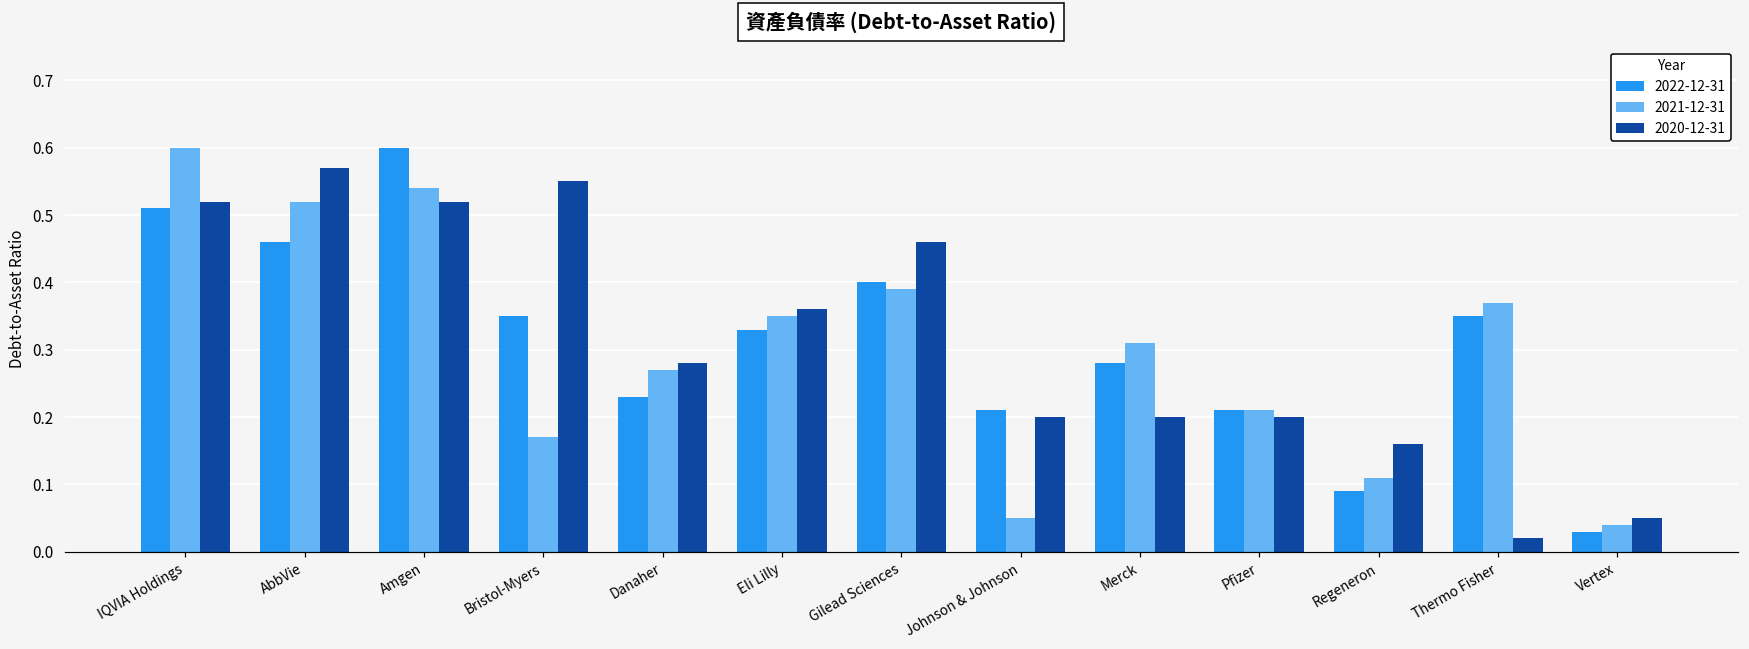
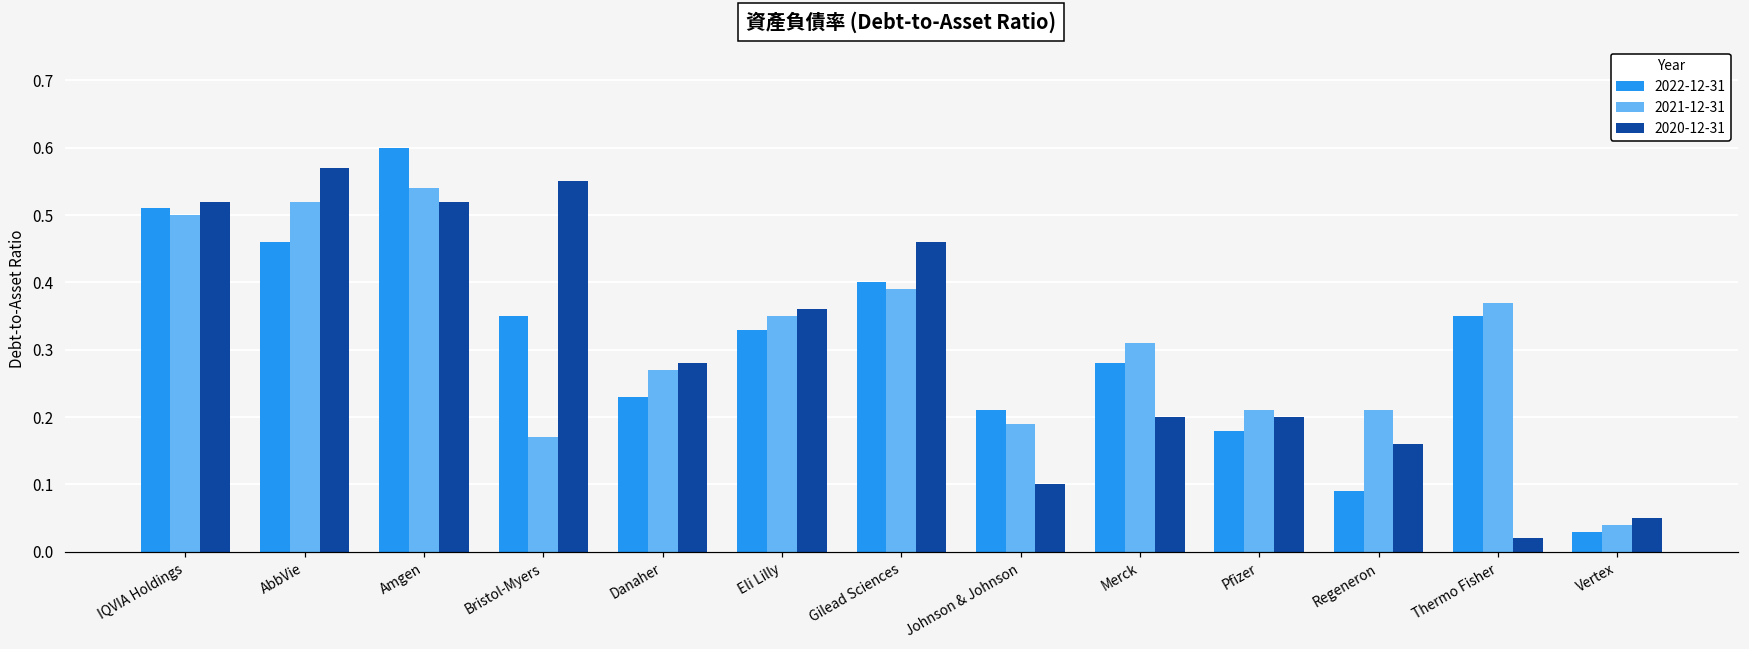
  {
    "2022-12-31": {
      "IQVIA Holdings": 0.51,
      "AbbVie": 0.46,
      "Amgen": 0.60,
      "Bristol-Myers": 0.35,
      "Danaher": 0.23,
      "Eli Lilly": 0.33,
      "Gilead Sciences": 0.40,
      "Johnson & Johnson": 0.21,
      "Merck": 0.28,
-     "Pfizer": 0.21,
+     "Pfizer": 0.18,
      "Regeneron": 0.09,
      "Thermo Fisher": 0.35,
      "Vertex": 0.03
    },
    "2021-12-31": {
-     "IQVIA Holdings": 0.6,
+     "IQVIA Holdings": 0.5,
      "AbbVie": 0.52,
      "Amgen": 0.54,
      "Bristol-Myers": 0.17,
      "Danaher": 0.27,
      "Eli Lilly": 0.35,
      "Gilead Sciences": 0.39,
-     "Johnson & Johnson": 0.05,
+     "Johnson & Johnson": 0.19,
      "Merck": 0.31,
      "Pfizer": 0.21,
-     "Regeneron": 0.11,
+     "Regeneron": 0.21,
      "Thermo Fisher": 0.37,
      "Vertex": 0.04
    },
    "2020-12-31": {
      "IQVIA Holdings": 0.52,
      "AbbVie": 0.57,
      "Amgen": 0.52,
      "Bristol-Myers": 0.55,
      "Danaher": 0.28,
      "Eli Lilly": 0.36,
      "Gilead Sciences": 0.46,
-     "Johnson & Johnson": 0.2,
+     "Johnson & Johnson": 0.1,
      "Merck": 0.2,
      "Pfizer": 0.2,
      "Regeneron": 0.16,
      "Thermo Fisher": 0.02,
      "Vertex": 0.05
    }
  }
